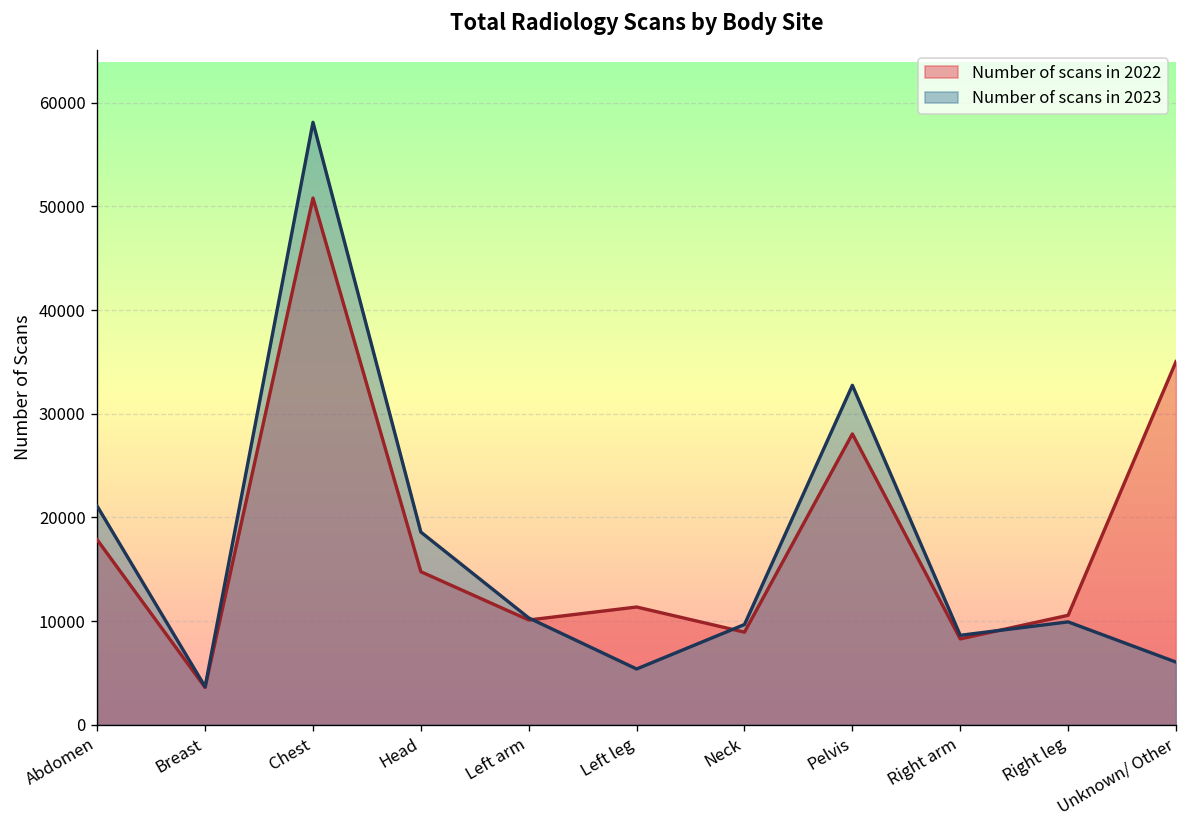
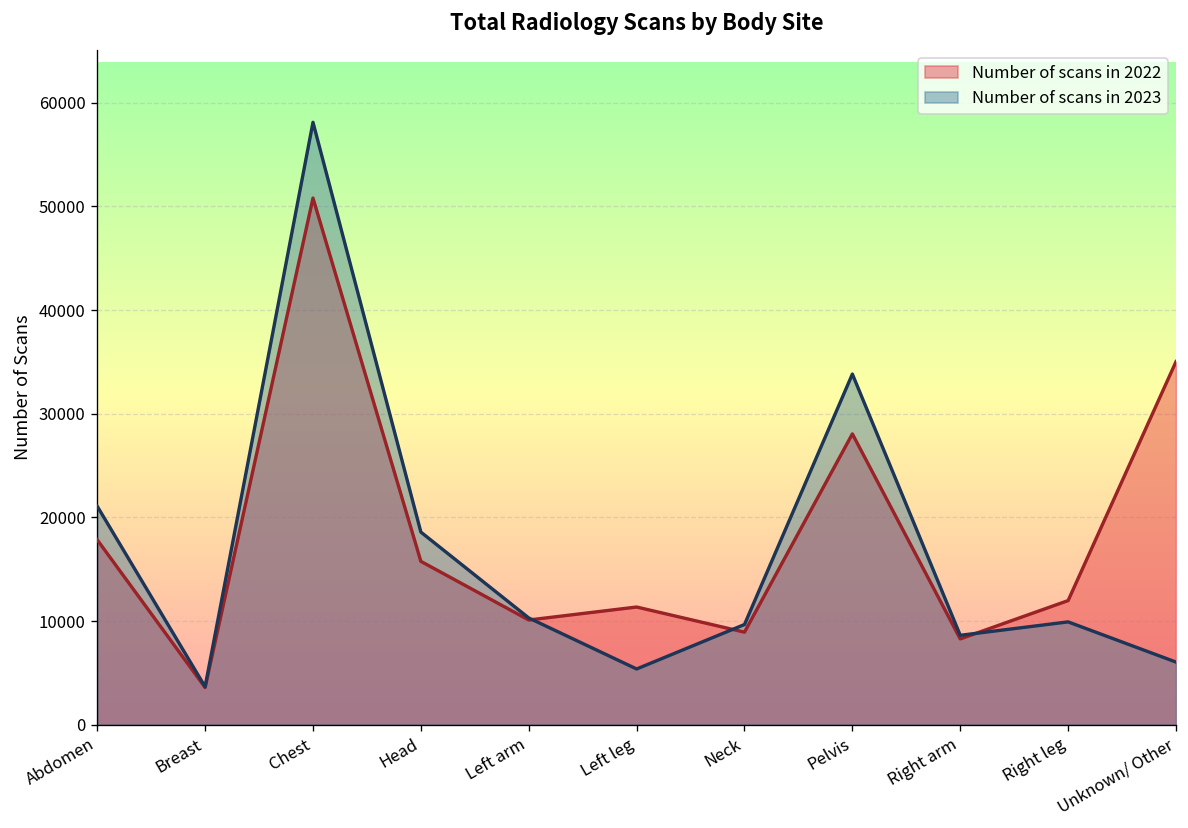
  {
    "Number of scans in 2022": {
      "Abdomen": 18000,
      "Chest": 51000,
-     "Head": 15000,
+     "Head": 16000,
      "Left leg": 11000,
      "Neck": 9000,
      "Pelvis": 28000,
      "Right arm": 8000,
-     "Right leg": 11000,
+     "Right leg": 12000,
      "Unknown/ Other": 35000
    },
    "Number of scans in 2023": {
      "Abdomen": 21000,
      "Chest": 58000,
      "Head": 19000,
      "Left leg": 5000,
      "Neck": 10000,
-     "Pelvis": 33000,
+     "Pelvis": 34000,
      "Right arm": 9000,
      "Right leg": 10000,
      "Unknown/ Other": 6000
    }
  }
